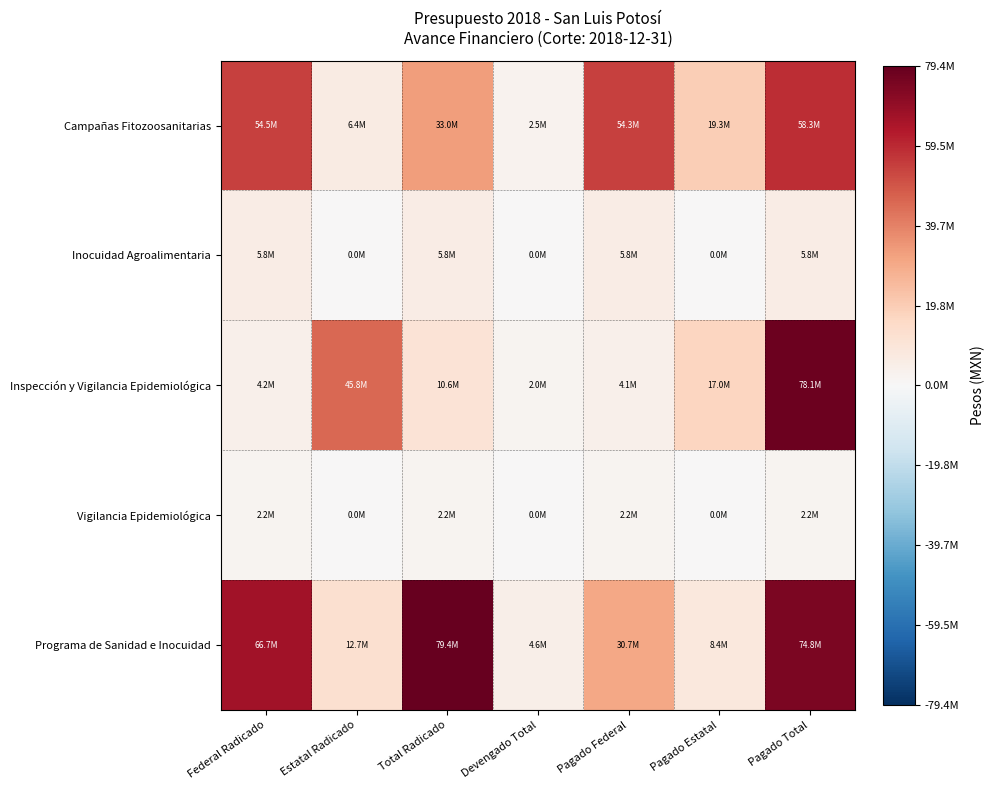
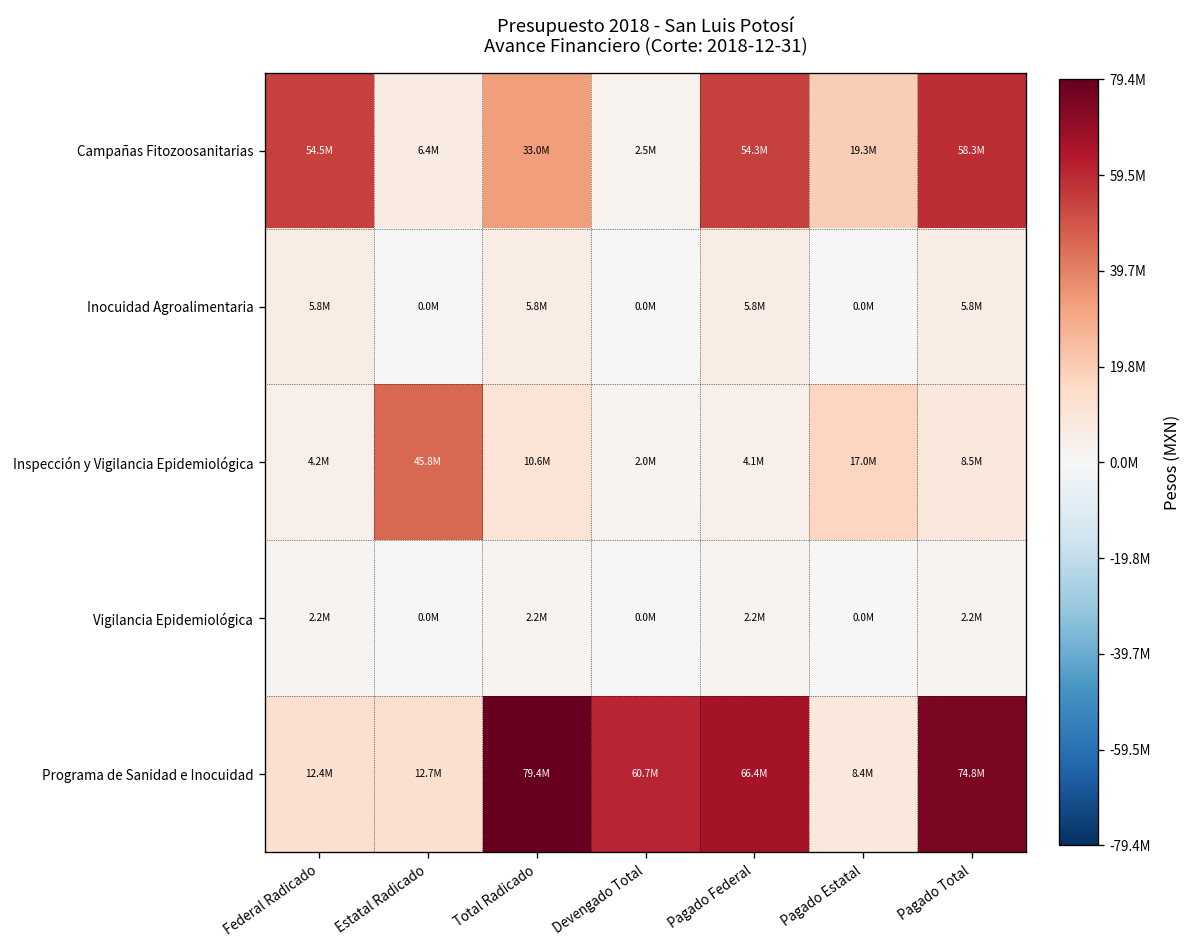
  {
    "Campañas Fitozoosanitarias": {
      "Federal Radicado": "54.5M",
      "Estatal Radicado": "6.4M",
      "Total Radicado": "33.0M",
      "Devengado Total": "2.5M",
      "Pagado Federal": "54.3M",
      "Pagado Estatal": "19.3M",
      "Pagado Total": "58.3M"
    },
    "Inocuidad Agroalimentaria": {
      "Federal Radicado": "5.8M",
      "Estatal Radicado": "0.0M",
      "Total Radicado": "5.8M",
      "Devengado Total": "0.0M",
      "Pagado Federal": "5.8M",
      "Pagado Estatal": "0.0M",
      "Pagado Total": "5.8M"
    },
    "Inspección y Vigilancia Epidemiológica": {
      "Federal Radicado": "4.2M",
      "Estatal Radicado": "45.8M",
      "Total Radicado": "10.6M",
      "Devengado Total": "2.0M",
      "Pagado Federal": "4.1M",
      "Pagado Estatal": "17.0M",
-     "Pagado Total": "78.1M"
+     "Pagado Total": "8.5M"
    },
    "Vigilancia Epidemiológica": {
      "Federal Radicado": "2.2M",
      "Estatal Radicado": "0.0M",
      "Total Radicado": "2.2M",
      "Devengado Total": "0.0M",
      "Pagado Federal": "2.2M",
      "Pagado Estatal": "0.0M",
      "Pagado Total": "2.2M"
    },
    "Programa de Sanidad e Inocuidad": {
-     "Federal Radicado": "66.7M",
+     "Federal Radicado": "12.4M",
      "Estatal Radicado": "12.7M",
      "Total Radicado": "79.4M",
-     "Devengado Total": "4.6M",
-     "Pagado Federal": "30.7M",
+     "Devengado Total": "60.7M",
+     "Pagado Federal": "66.4M",
      "Pagado Estatal": "8.4M",
      "Pagado Total": "74.8M"
    }
  }
